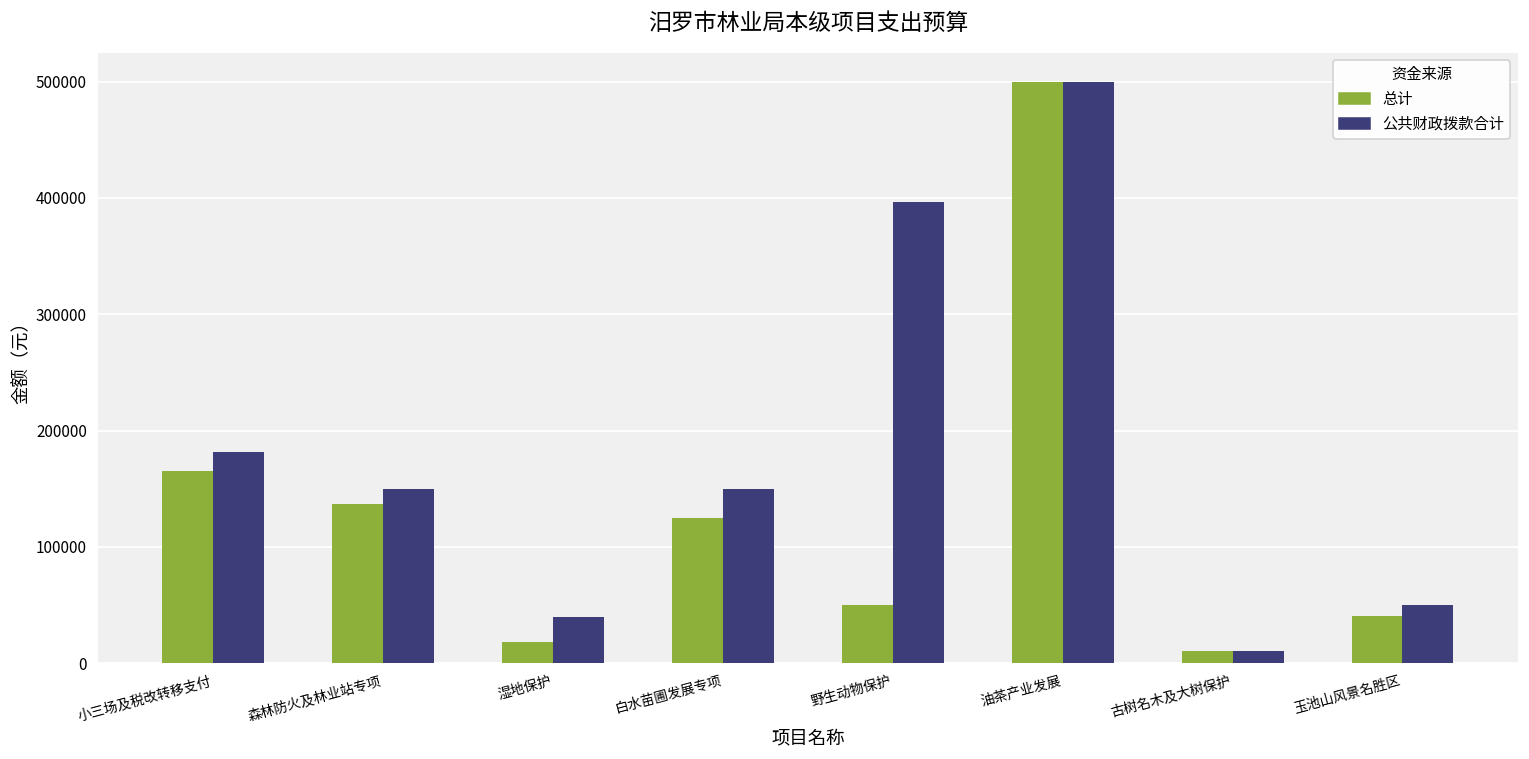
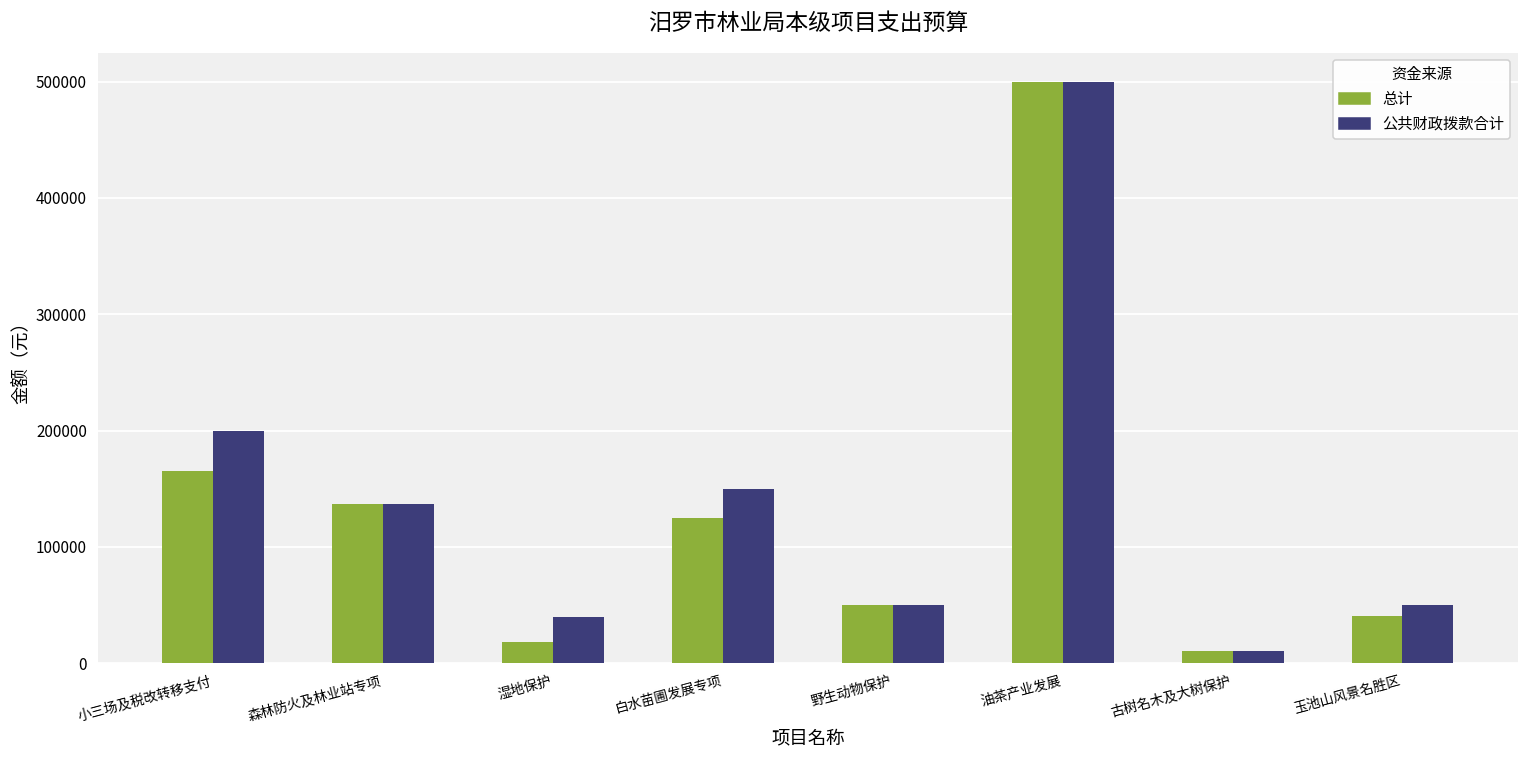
  {
    "总计": {
      "小三场及税改转移支付": 165000,
      "森林防火及林业站专项": 137000,
      "湿地保护": 18000,
      "白水苗圃发展专项": 125000,
      "野生动物保护": 50000,
      "油茶产业发展": 500000,
      "古树名木及大树保护": 10000,
      "玉池山风景名胜区": 41000
    },
    "公共财政拨款合计": {
-     "小三场及税改转移支付": 181000,
-     "森林防火及林业站专项": 150000,
+     "小三场及税改转移支付": 200000,
+     "森林防火及林业站专项": 136000,
      "湿地保护": 40000,
      "白水苗圃发展专项": 150000,
-     "野生动物保护": 397000,
+     "野生动物保护": 50000,
      "油茶产业发展": 500000,
      "古树名木及大树保护": 10000,
      "玉池山风景名胜区": 50000
    }
  }
